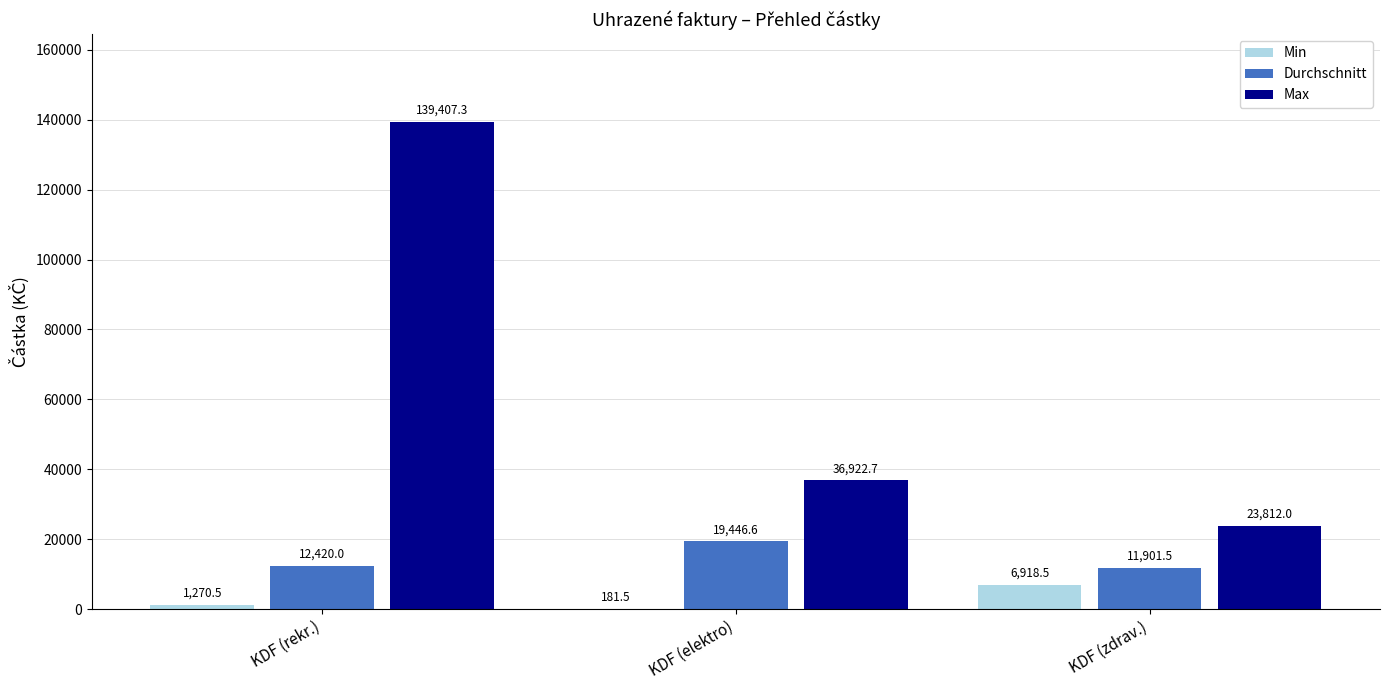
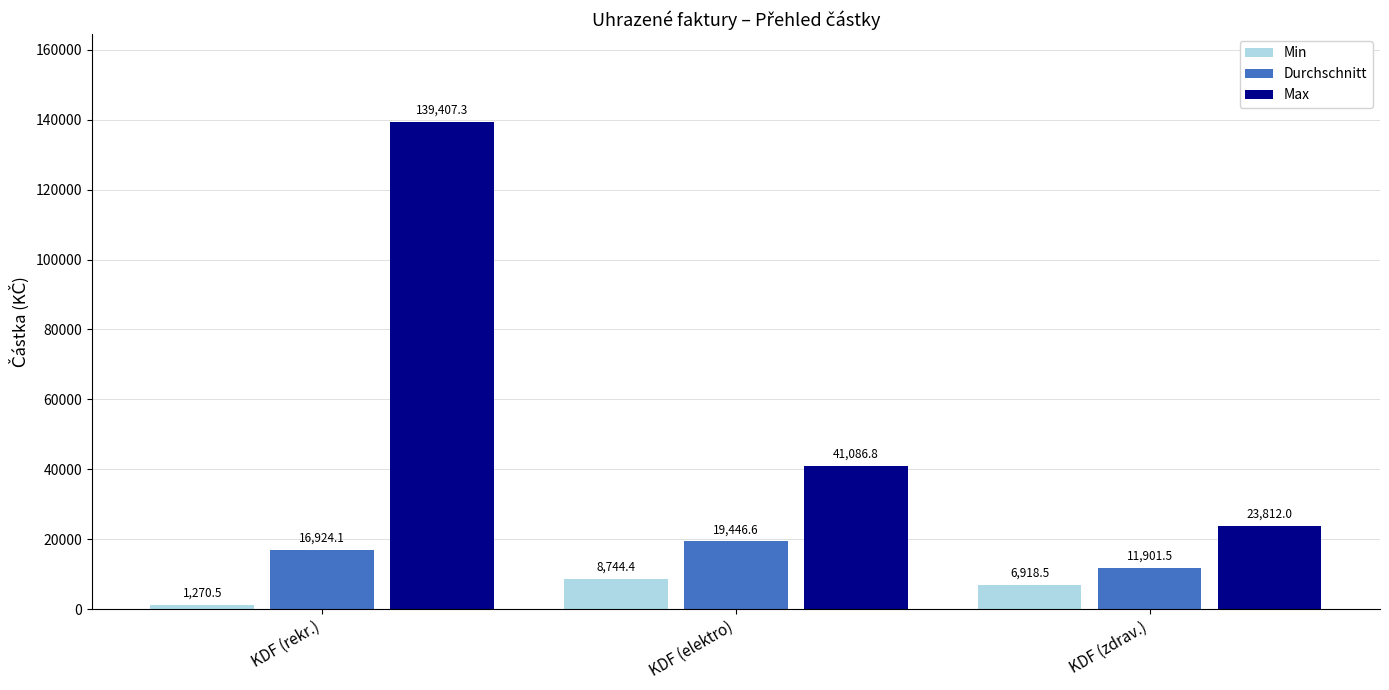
  {
    "Min": {
      "KDF (rekr.)": "1,270.5",
-     "KDF (elektro)": "181.5",
+     "KDF (elektro)": "8,744.4",
      "KDF (zdrav.)": "6,918.5"
    },
    "Durchschnitt": {
-     "KDF (rekr.)": "12,420.0",
+     "KDF (rekr.)": "16,924.1",
      "KDF (elektro)": "19,446.6",
      "KDF (zdrav.)": "11,901.5"
    },
    "Max": {
      "KDF (rekr.)": "139,407.3",
-     "KDF (elektro)": "36,922.7",
+     "KDF (elektro)": "41,086.8",
      "KDF (zdrav.)": "23,812.0"
    }
  }
